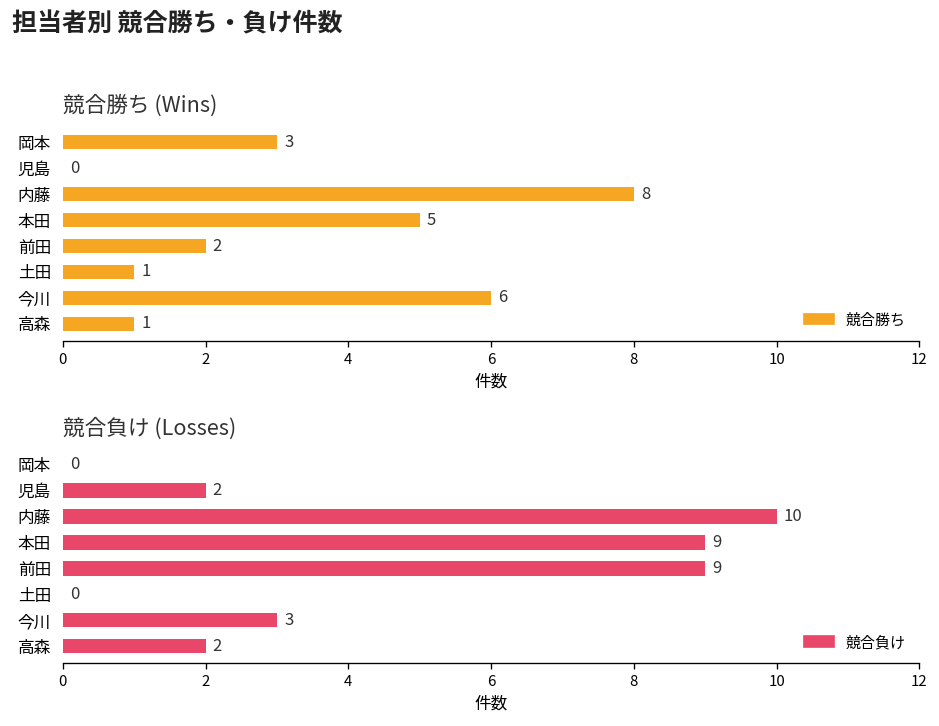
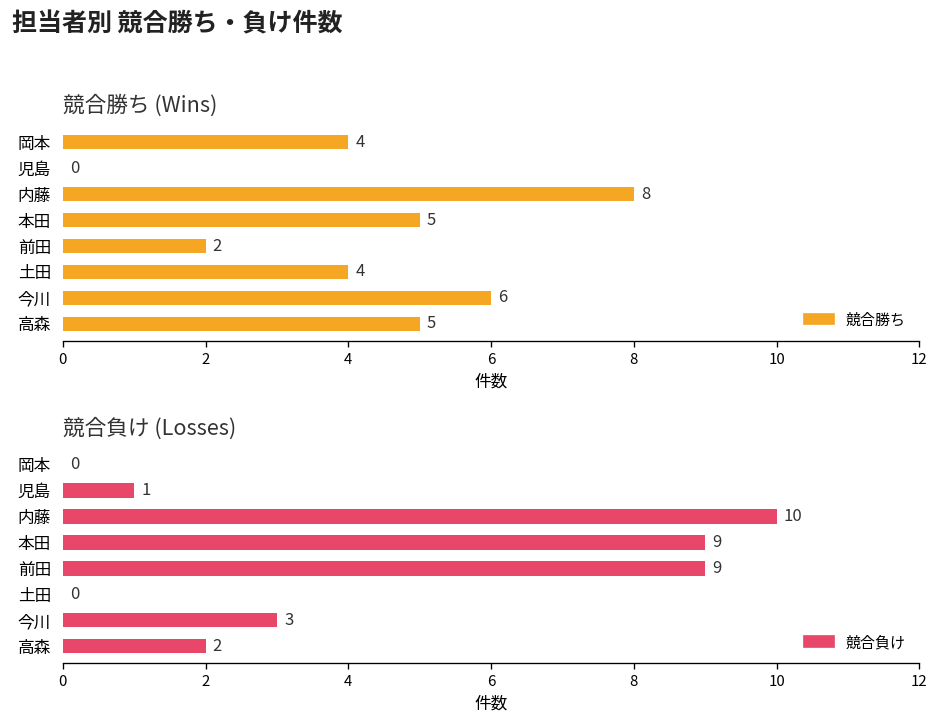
  {
    "競合勝ち (Wins)": {
-     "岡本": 3,
+     "岡本": 4,
      "児島": 0,
      "内藤": 8,
      "本田": 5,
      "前田": 2,
-     "土田": 1,
+     "土田": 4,
      "今川": 6,
-     "高森": 1
+     "高森": 5
    },
    "競合負け (Losses)": {
      "岡本": 0,
-     "児島": 2,
+     "児島": 1,
      "内藤": 10,
      "本田": 9,
      "前田": 9,
      "土田": 0,
      "今川": 3,
      "高森": 2
    }
  }
